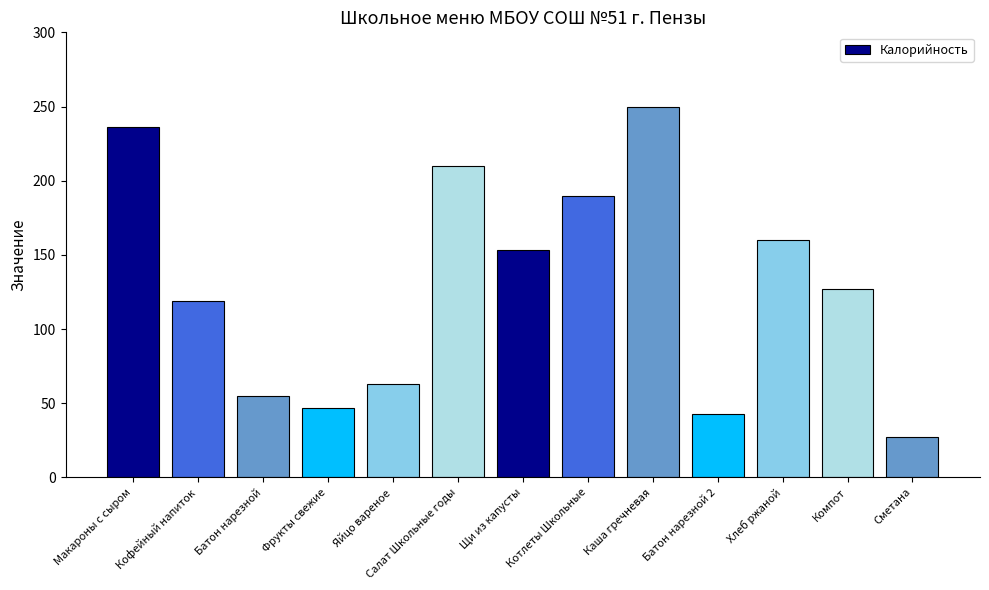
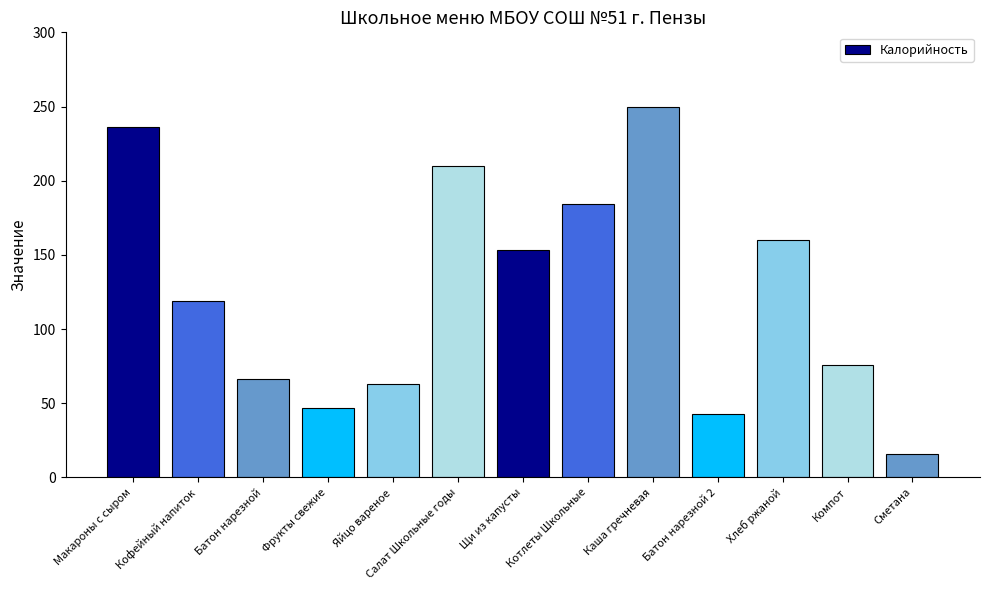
  {
    "Макароны с сыром": 236,
    "Кофейный напиток": 119,
-   "Батон нарезной": 55,
+   "Батон нарезной": 66,
    "Фрукты свежие": 47,
    "Яйцо вареное": 63,
    "Салат Школьные годы": 210,
    "Щи из капусты": 153,
-   "Котлеты Школьные": 190,
+   "Котлеты Школьные": 184,
    "Каша гречневая": 250,
    "Батон нарезной 2": 43,
    "Хлеб ржаной": 160,
-   "Компот": 127,
-   "Сметана": 27
+   "Компот": 76,
+   "Сметана": 16
  }
